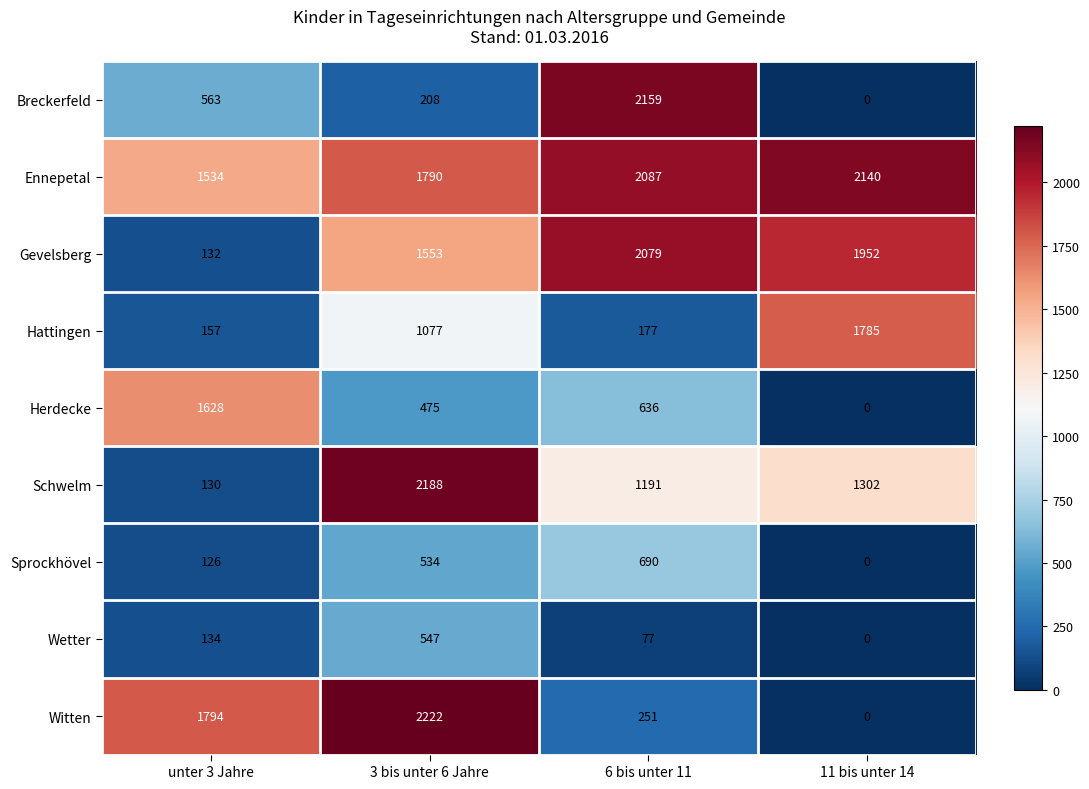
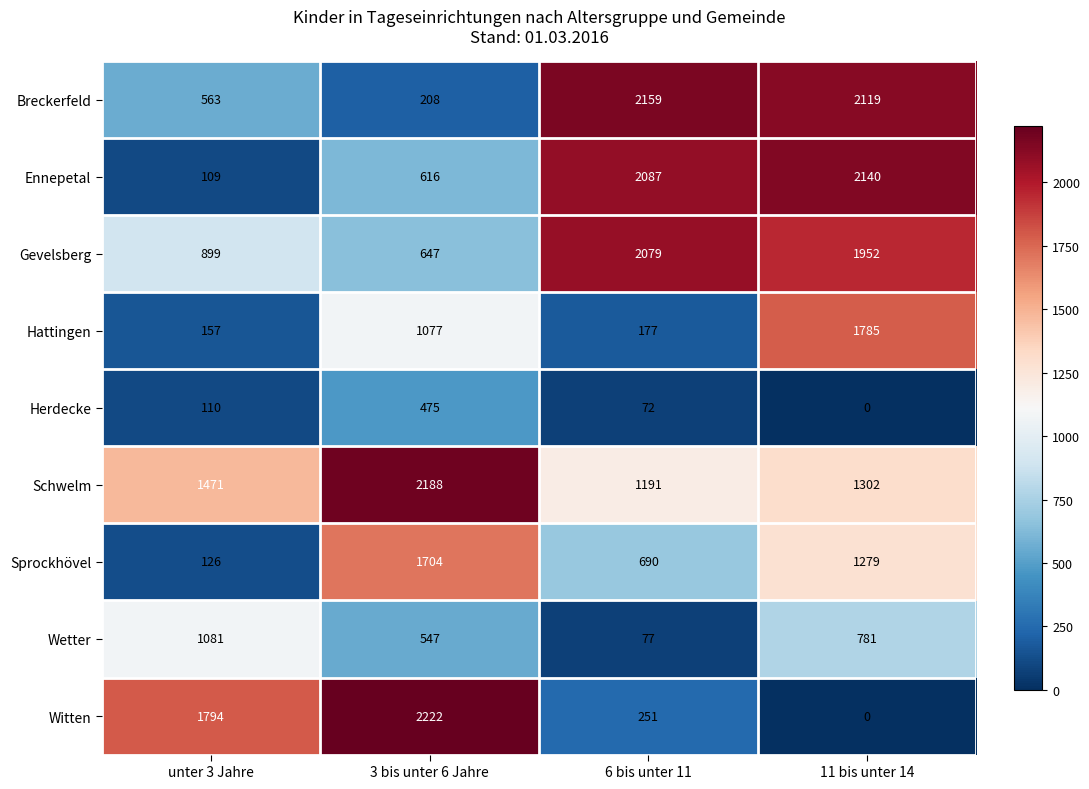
  {
    "Breckerfeld": {
      "unter 3 Jahre": 563,
      "3 bis unter 6 Jahre": 208,
      "6 bis unter 11": 2159,
-     "11 bis unter 14": 0
+     "11 bis unter 14": 2119
    },
    "Ennepetal": {
-     "unter 3 Jahre": 1534,
-     "3 bis unter 6 Jahre": 1790,
+     "unter 3 Jahre": 109,
+     "3 bis unter 6 Jahre": 616,
      "6 bis unter 11": 2087,
      "11 bis unter 14": 2140
    },
    "Gevelsberg": {
-     "unter 3 Jahre": 132,
-     "3 bis unter 6 Jahre": 1553,
+     "unter 3 Jahre": 899,
+     "3 bis unter 6 Jahre": 647,
      "6 bis unter 11": 2079,
      "11 bis unter 14": 1952
    },
    "Hattingen": {
      "unter 3 Jahre": 157,
      "3 bis unter 6 Jahre": 1077,
      "6 bis unter 11": 177,
      "11 bis unter 14": 1785
    },
    "Herdecke": {
-     "unter 3 Jahre": 1628,
+     "unter 3 Jahre": 110,
      "3 bis unter 6 Jahre": 475,
-     "6 bis unter 11": 636,
+     "6 bis unter 11": 72,
      "11 bis unter 14": 0
    },
    "Schwelm": {
-     "unter 3 Jahre": 130,
+     "unter 3 Jahre": 1471,
      "3 bis unter 6 Jahre": 2188,
      "6 bis unter 11": 1191,
      "11 bis unter 14": 1302
    },
    "Sprockhövel": {
      "unter 3 Jahre": 126,
-     "3 bis unter 6 Jahre": 534,
+     "3 bis unter 6 Jahre": 1704,
      "6 bis unter 11": 690,
-     "11 bis unter 14": 0
+     "11 bis unter 14": 1279
    },
    "Wetter": {
-     "unter 3 Jahre": 134,
+     "unter 3 Jahre": 1081,
      "3 bis unter 6 Jahre": 547,
      "6 bis unter 11": 77,
-     "11 bis unter 14": 0
+     "11 bis unter 14": 781
    },
    "Witten": {
      "unter 3 Jahre": 1794,
      "3 bis unter 6 Jahre": 2222,
      "6 bis unter 11": 251,
      "11 bis unter 14": 0
    }
  }
